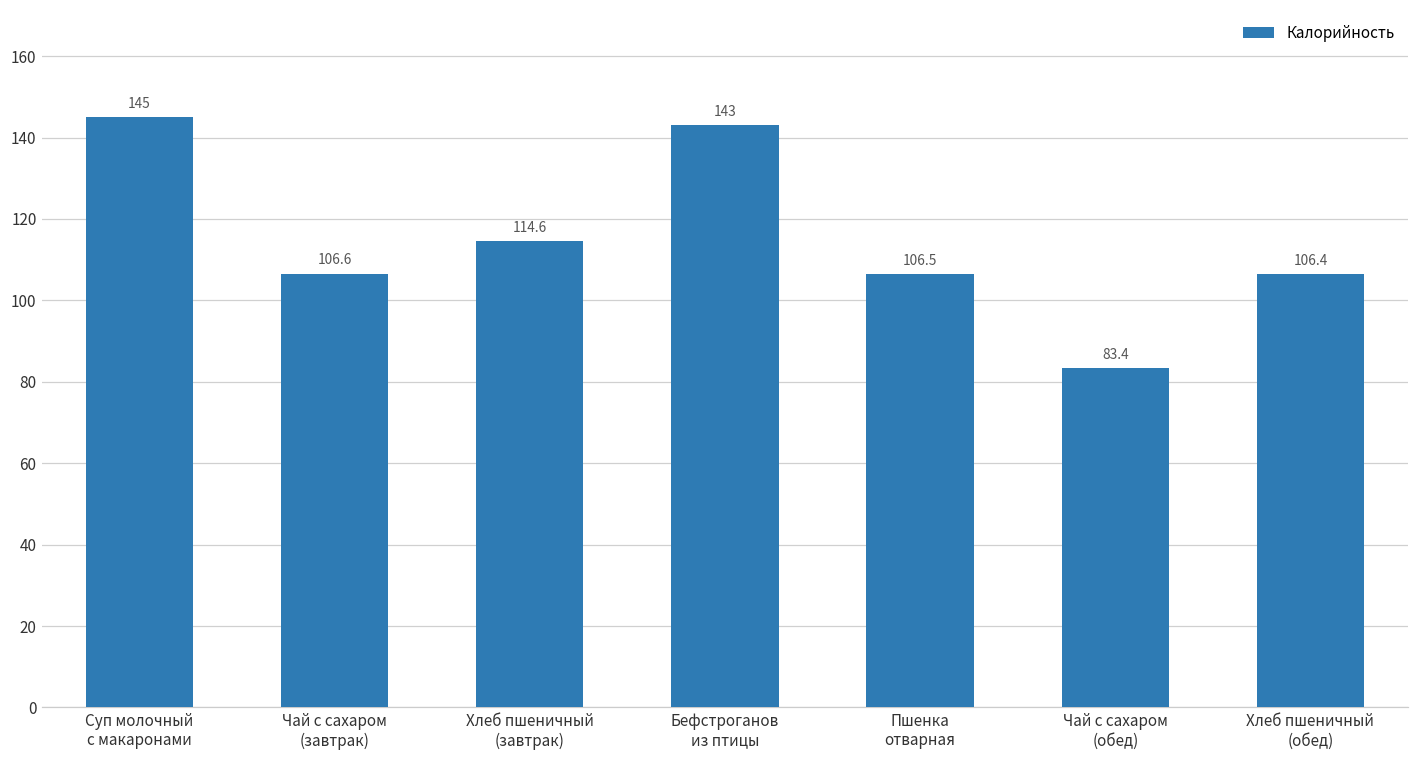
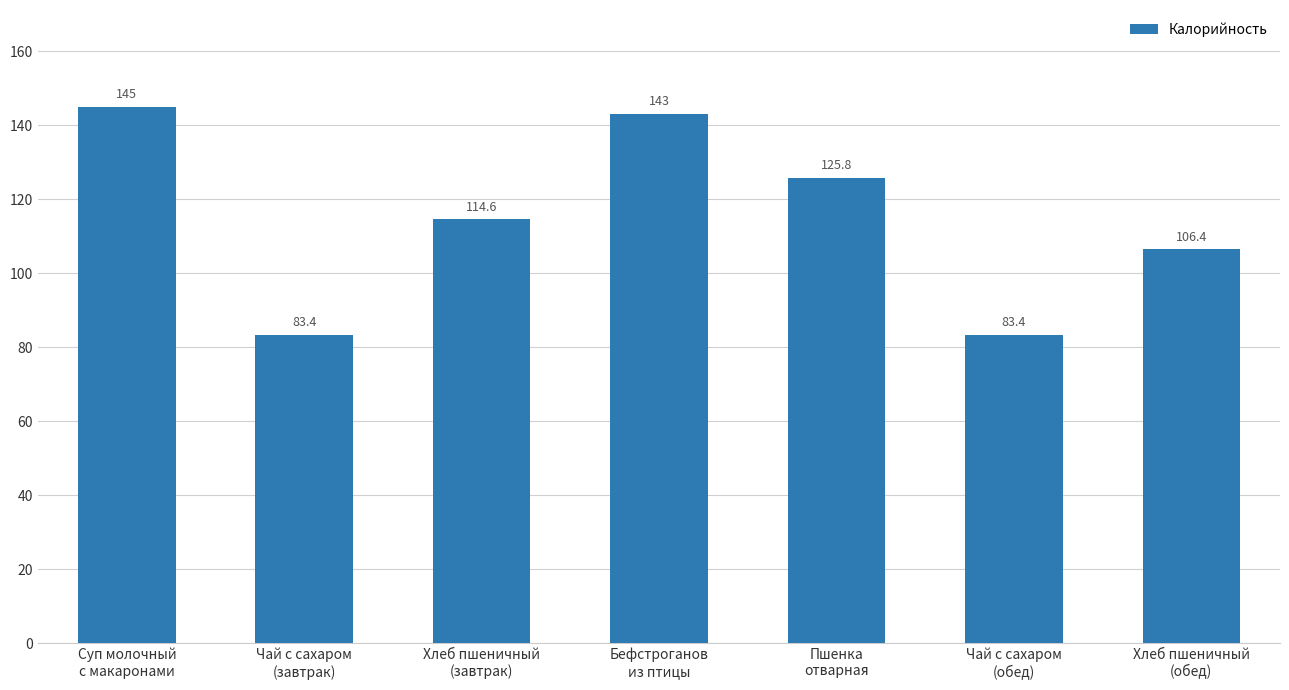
  {
    "Суп молочный с макаронами": 145,
-   "Чай с сахаром (завтрак)": 106.6,
+   "Чай с сахаром (завтрак)": 83.4,
    "Хлеб пшеничный (завтрак)": 114.6,
    "Бефстроганов из птицы": 143,
-   "Пшенка отварная": 106.5,
+   "Пшенка отварная": 125.8,
    "Чай с сахаром (обед)": 83.4,
    "Хлеб пшеничный (обед)": 106.4
  }
